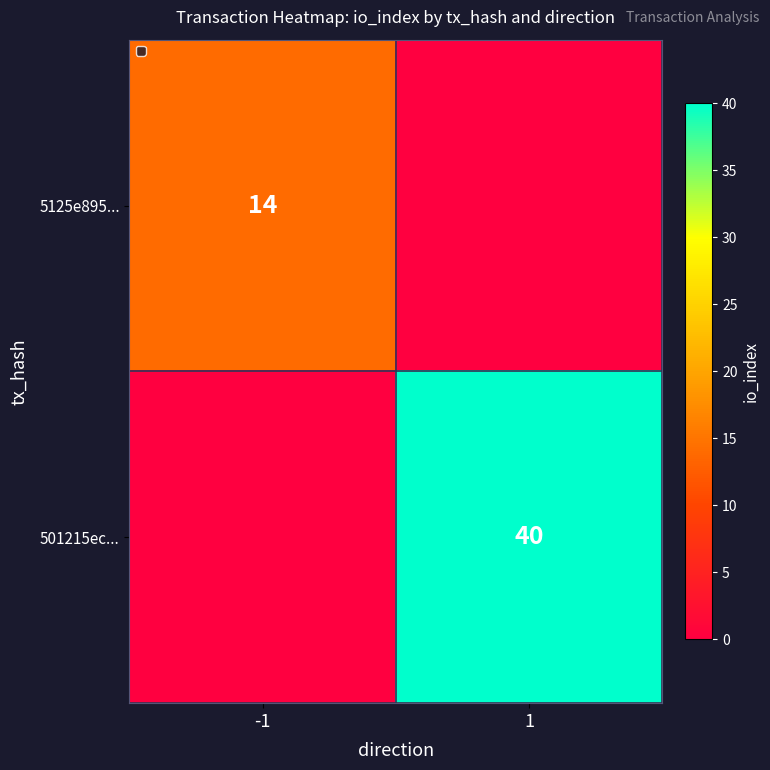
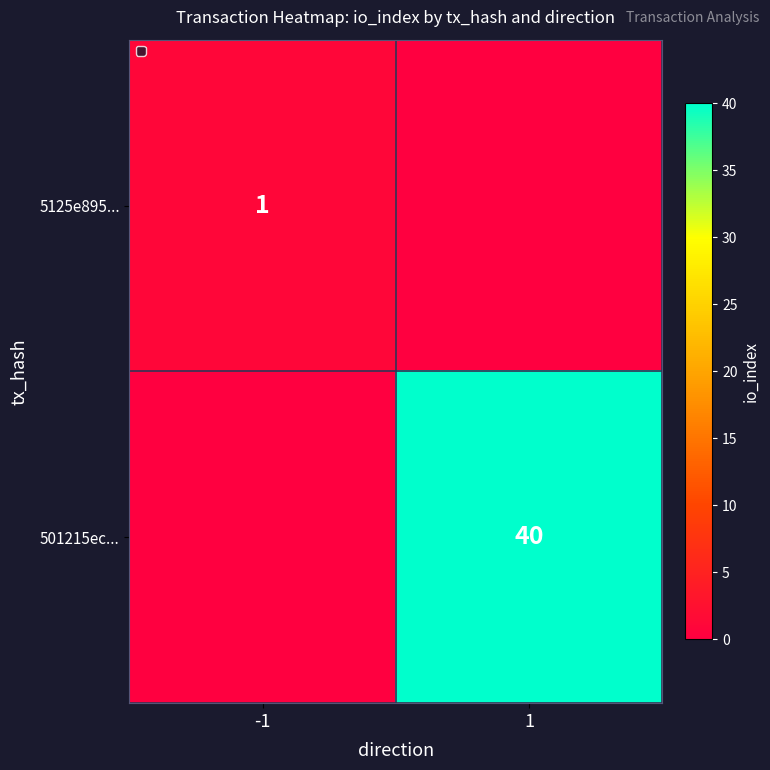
  {
    "5125e895...": {
-     "-1": 14
+     "-1": 1
    },
    "501215ec...": {
      "1": 40
    }
  }
